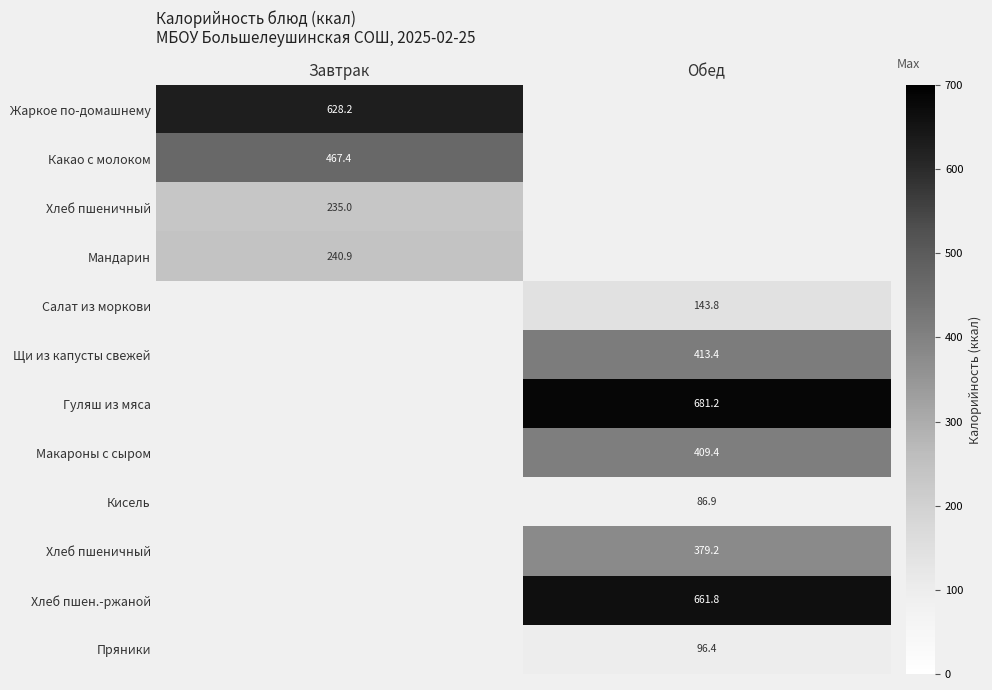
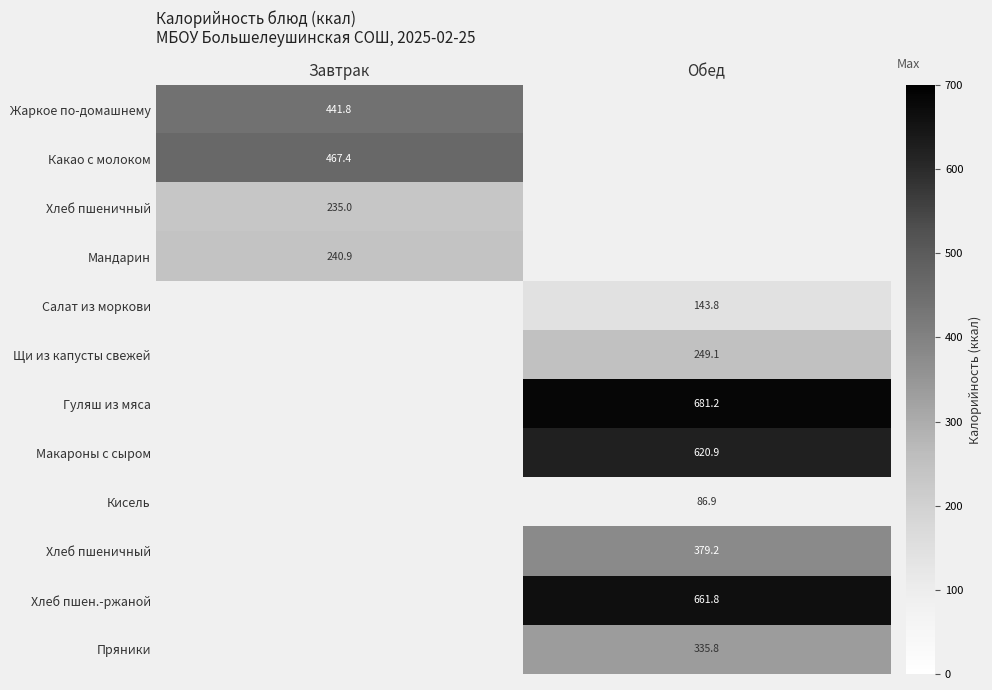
  {
    "Жаркое по-домашнему": {
-     "Завтрак": 628.2
+     "Завтрак": 441.8
    },
    "Какао с молоком": {
      "Завтрак": 467.4
    },
    "Хлеб пшеничный": {
      "Завтрак": 235.0,
      "Обед": 379.2
    },
    "Мандарин": {
      "Завтрак": 240.9
    },
    "Салат из моркови": {
      "Обед": 143.8
    },
    "Щи из капусты свежей": {
-     "Обед": 413.4
+     "Обед": 249.1
    },
    "Гуляш из мяса": {
      "Обед": 681.2
    },
    "Макароны с сыром": {
-     "Обед": 409.4
+     "Обед": 620.9
    },
    "Кисель": {
      "Обед": 86.9
    },
    "Хлеб пшен.-ржаной": {
      "Обед": 661.8
    },
    "Пряники": {
-     "Обед": 96.4
+     "Обед": 335.8
    }
  }
